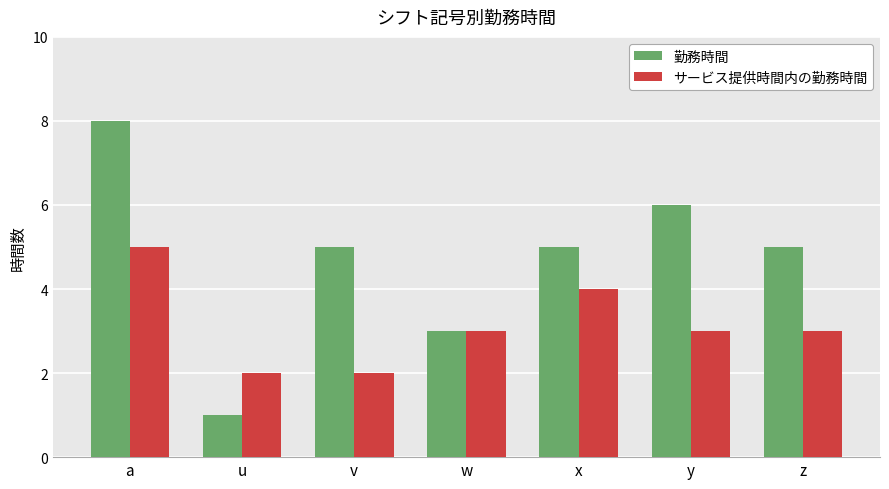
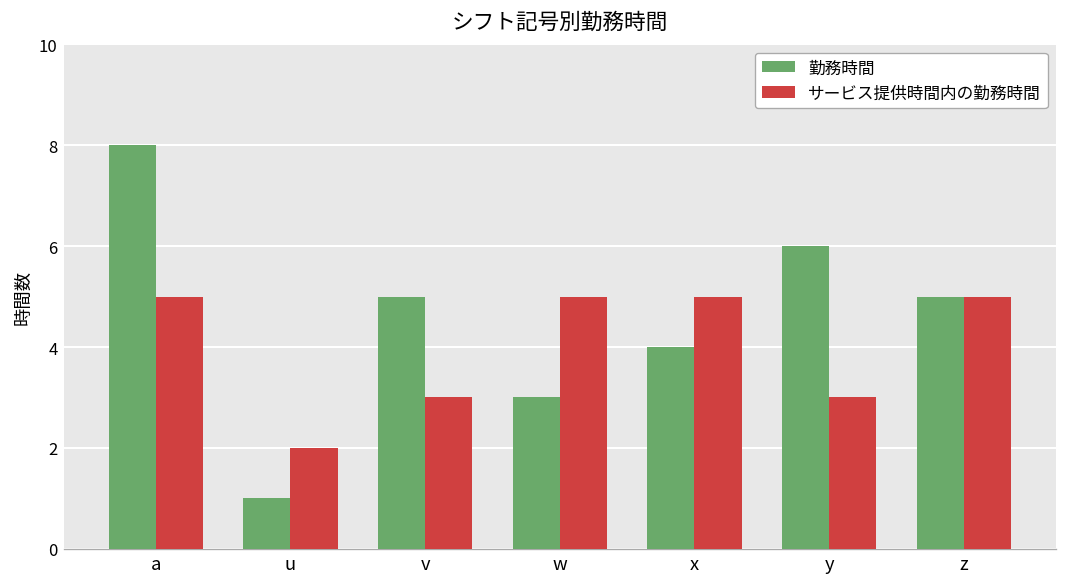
  {
    "勤務時間": {
      "a": 8,
      "u": 1,
      "v": 5,
      "w": 3,
-     "x": 5,
+     "x": 4,
      "y": 6,
      "z": 5
    },
    "サービス提供時間内の勤務時間": {
      "a": 5,
      "u": 2,
-     "v": 2,
-     "w": 3,
-     "x": 4,
+     "v": 3,
+     "w": 5,
+     "x": 5,
      "y": 3,
-     "z": 3
+     "z": 5
    }
  }
